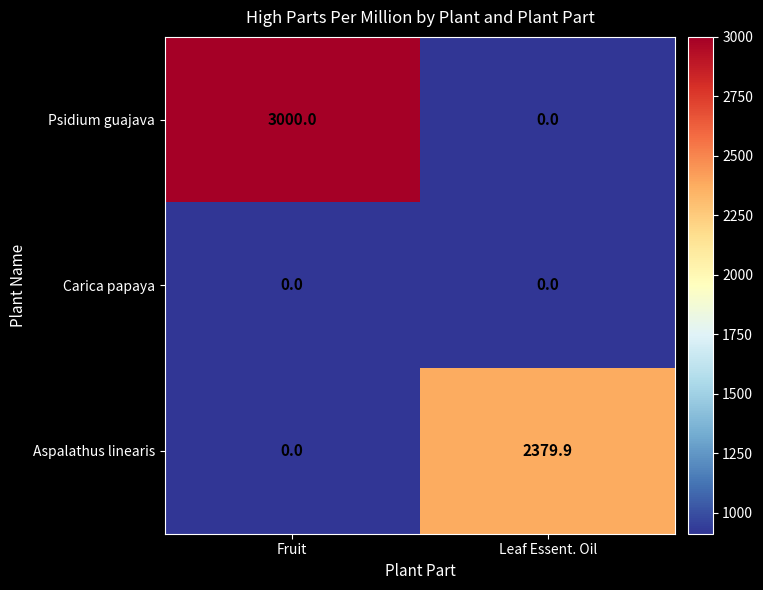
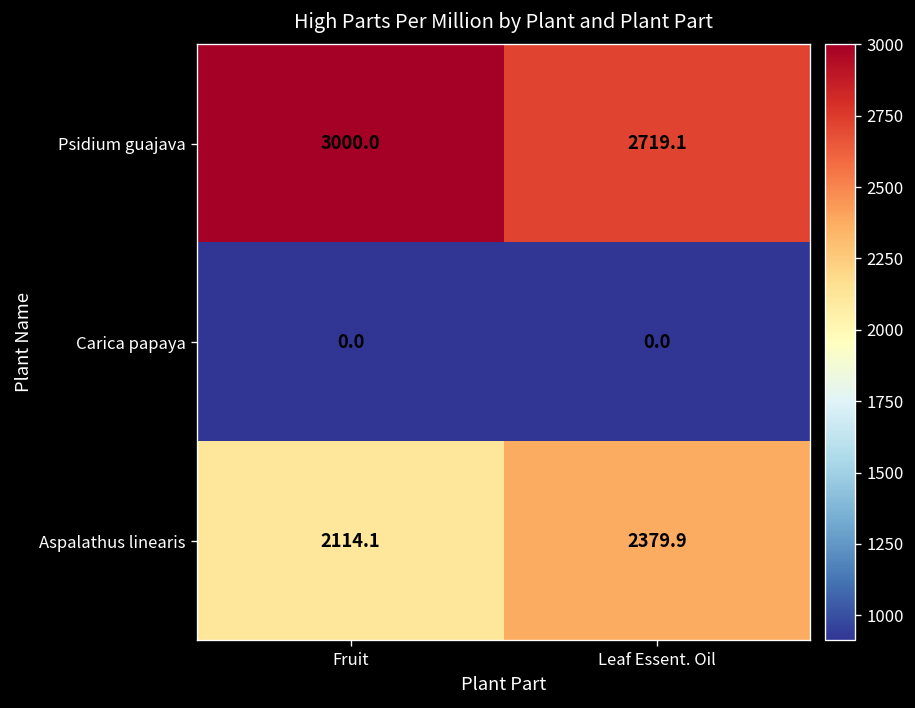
  {
    "Psidium guajava": {
      "Fruit": 3000.0,
-     "Leaf Essent. Oil": 0.0
+     "Leaf Essent. Oil": 2719.1
    },
    "Carica papaya": {
      "Fruit": 0.0,
      "Leaf Essent. Oil": 0.0
    },
    "Aspalathus linearis": {
-     "Fruit": 0.0,
+     "Fruit": 2114.1,
      "Leaf Essent. Oil": 2379.9
    }
  }
